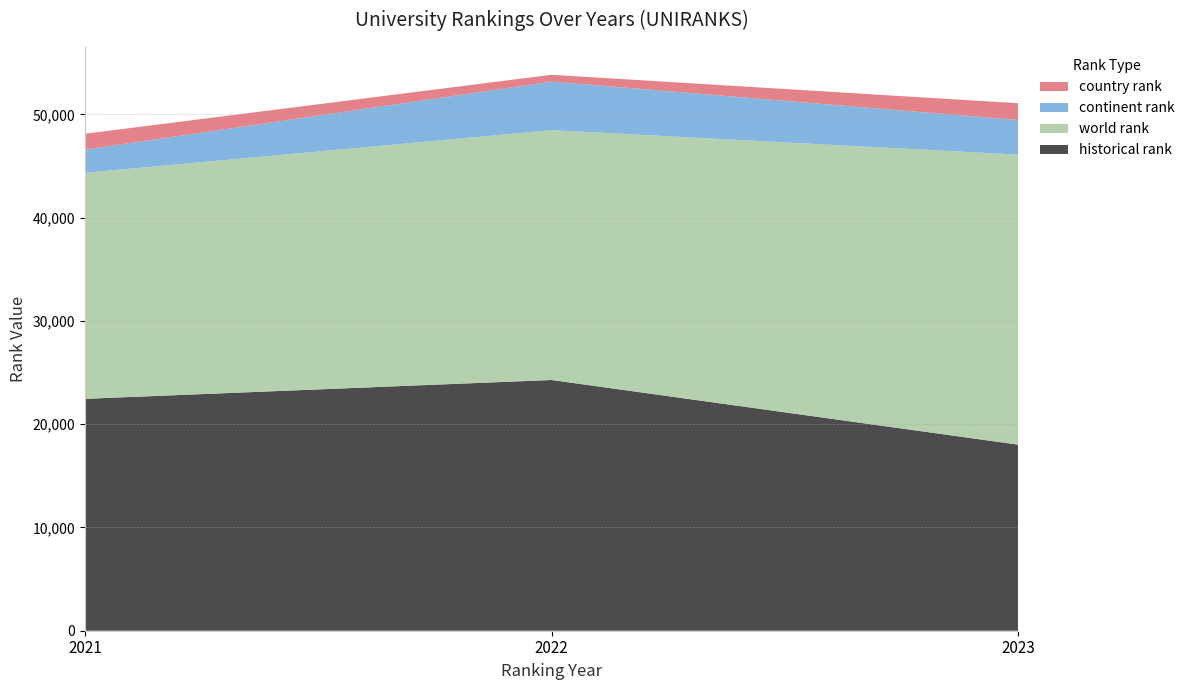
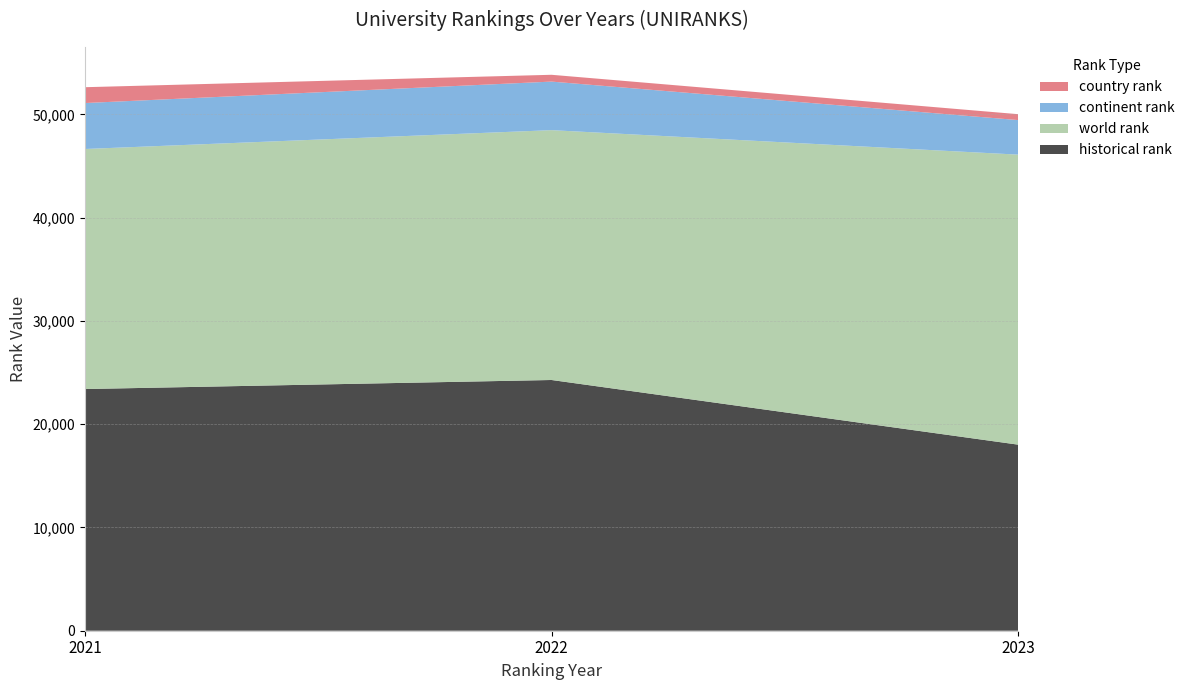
  {
    "historical rank": {
-     "2021": "22,500",
+     "2021": "23,400",
      "2022": "24,300",
      "2023": "18,000"
    },
    "world rank": {
-     "2021": "21,900",
+     "2021": "23,200",
      "2022": "24,200",
      "2023": "28,100"
    },
    "continent rank": {
-     "2021": "2,200",
+     "2021": "4,500",
      "2022": "4,700",
      "2023": "3,300"
    },
    "country rank": {
      "2021": "1,500",
      "2022": "700",
-     "2023": "1,600"
+     "2023": "600"
    }
  }
